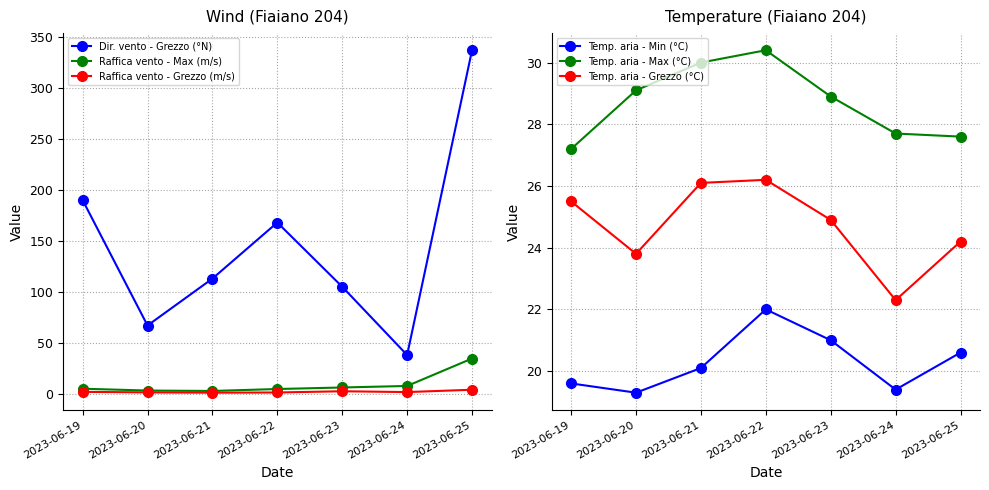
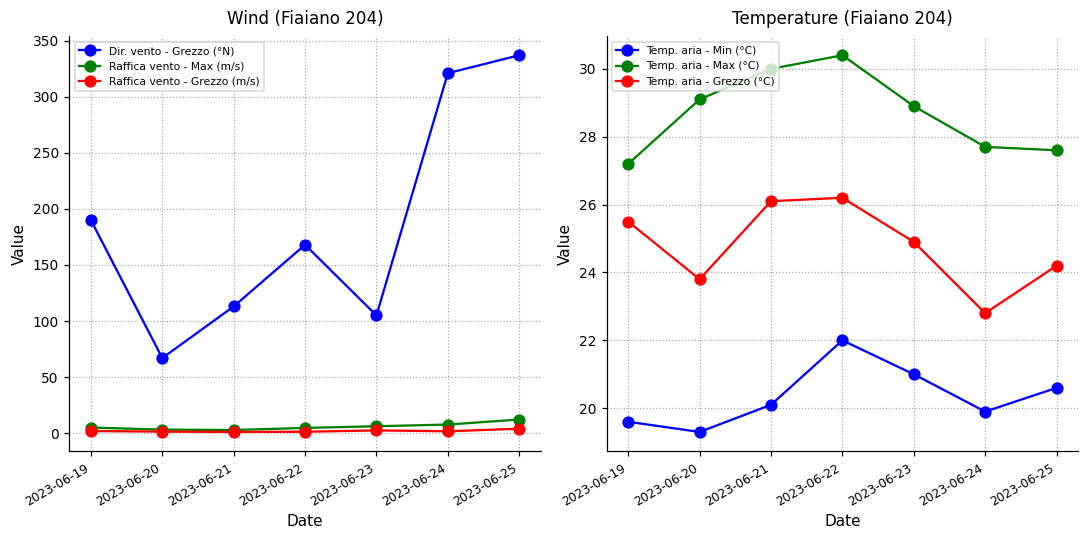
  {
    "Wind (Fiaiano 204)": {
      "Dir. vento - Grezzo (°N)": {
        "2023-06-19": 190,
        "2023-06-20": 67,
        "2023-06-21": 113,
        "2023-06-22": 168,
        "2023-06-23": 105,
-       "2023-06-24": 38,
+       "2023-06-24": 321,
        "2023-06-25": 337
      },
      "Raffica vento - Max (m/s)": {
        "2023-06-19": 5,
        "2023-06-22": 5,
        "2023-06-23": 6,
        "2023-06-24": 8,
-       "2023-06-25": 35
+       "2023-06-25": 12
      },
      "Raffica vento - Grezzo (m/s)": {
        "2023-06-19": 2,
        "2023-06-22": 1,
        "2023-06-23": 3,
        "2023-06-24": 2,
        "2023-06-25": 4
      }
    },
    "Temperature (Fiaiano 204)": {
      "Temp. aria - Min (°C)": {
        "2023-06-19": 19.6,
        "2023-06-20": 19.3,
        "2023-06-21": 20.1,
        "2023-06-22": 22.0,
        "2023-06-23": 21.0,
-       "2023-06-24": 19.4,
+       "2023-06-24": 19.9,
        "2023-06-25": 20.6
      },
      "Temp. aria - Max (°C)": {
        "2023-06-19": 27.2,
        "2023-06-20": 29.1,
        "2023-06-22": 30.4,
        "2023-06-23": 28.9,
        "2023-06-24": 27.7,
        "2023-06-25": 27.6
      },
      "Temp. aria - Grezzo (°C)": {
        "2023-06-19": 25.5,
        "2023-06-20": 23.8,
        "2023-06-21": 26.1,
        "2023-06-22": 26.2,
        "2023-06-23": 24.9,
-       "2023-06-24": 22.3,
+       "2023-06-24": 22.8,
        "2023-06-25": 24.2
      }
    }
  }
